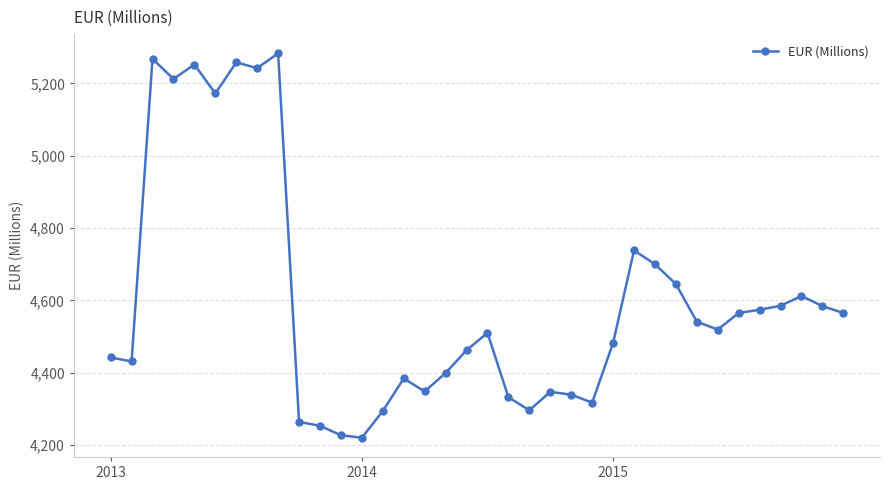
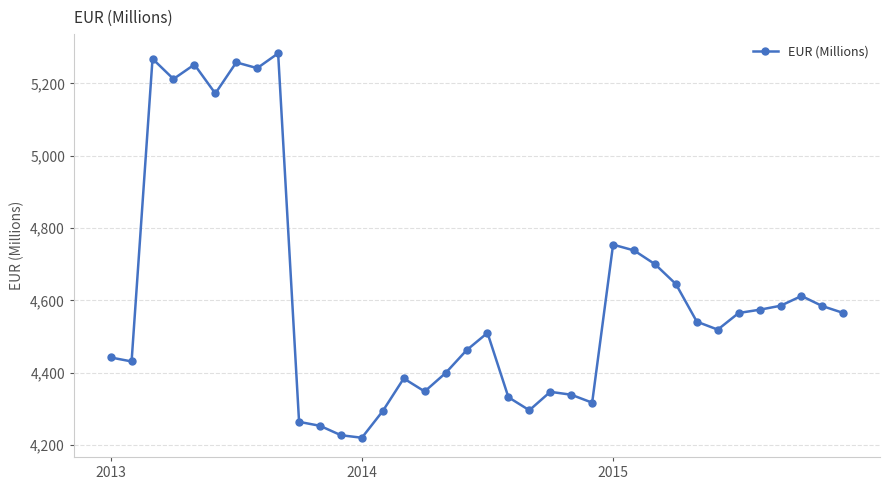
  {
    "2013": "4,440",
    "2014": "4,220",
-   "2015": "4,480"
+   "2015": "4,750"
  }
